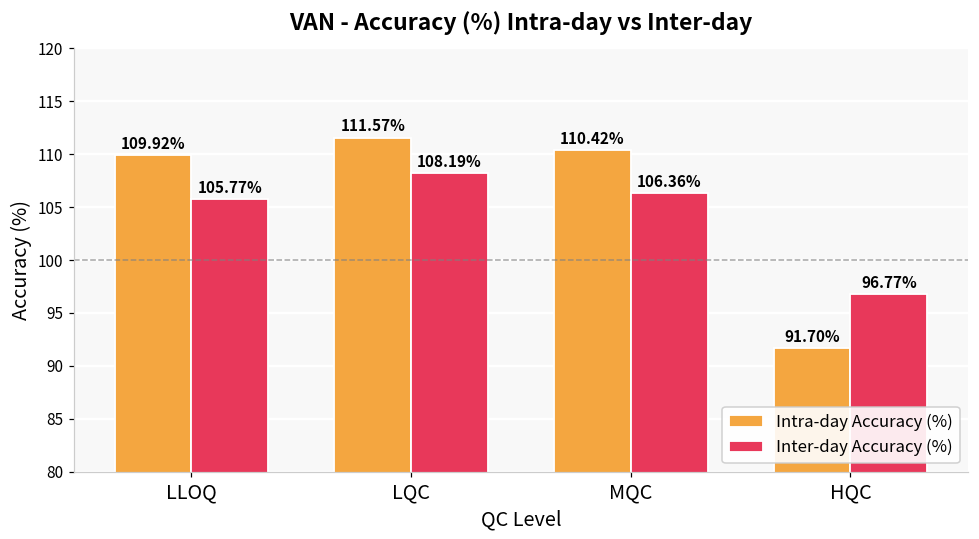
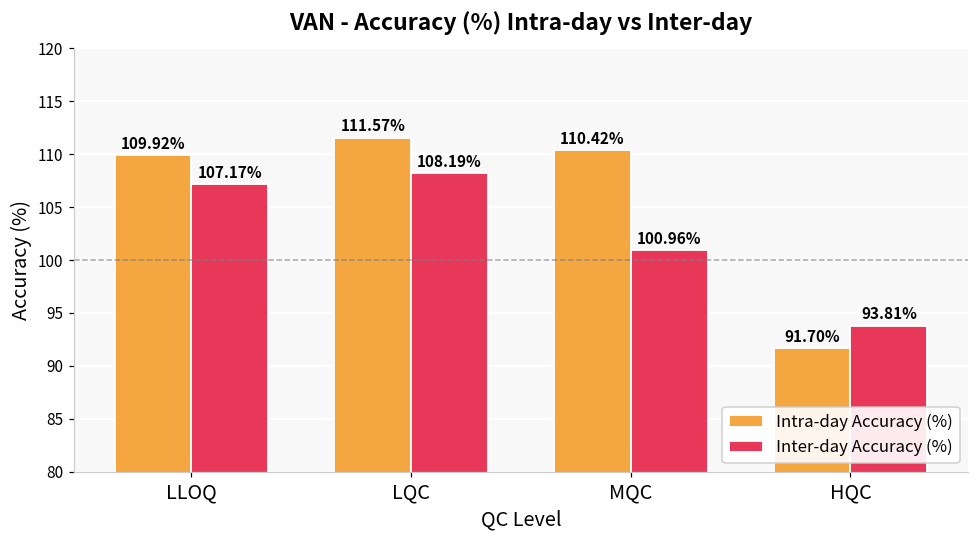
  {
    "Intra-day Accuracy (%)": {
      "LLOQ": "109.92%",
      "LQC": "111.57%",
      "MQC": "110.42%",
      "HQC": "91.70%"
    },
    "Inter-day Accuracy (%)": {
-     "LLOQ": "105.77%",
+     "LLOQ": "107.17%",
      "LQC": "108.19%",
-     "MQC": "106.36%",
-     "HQC": "96.77%"
+     "MQC": "100.96%",
+     "HQC": "93.81%"
    }
  }
